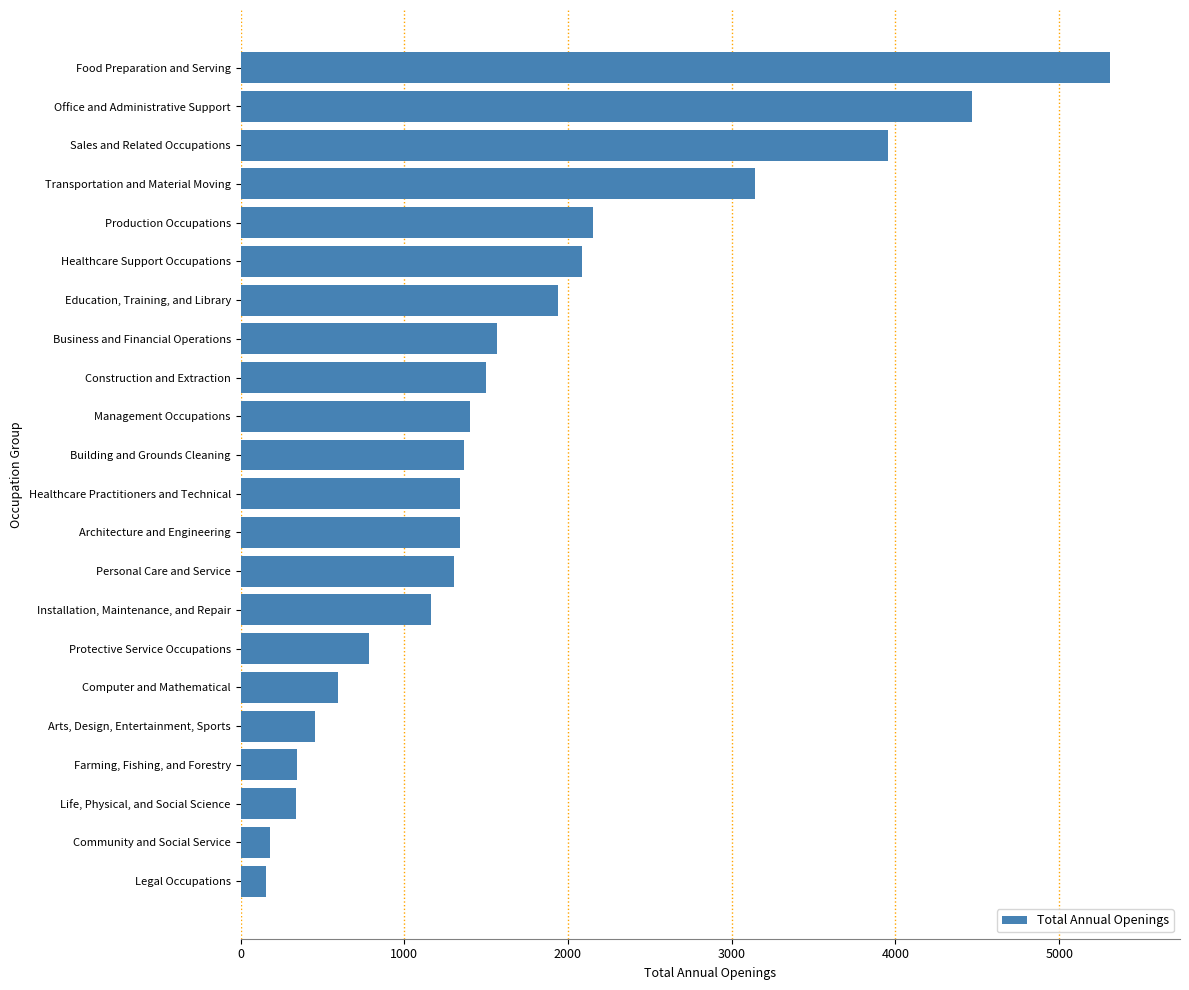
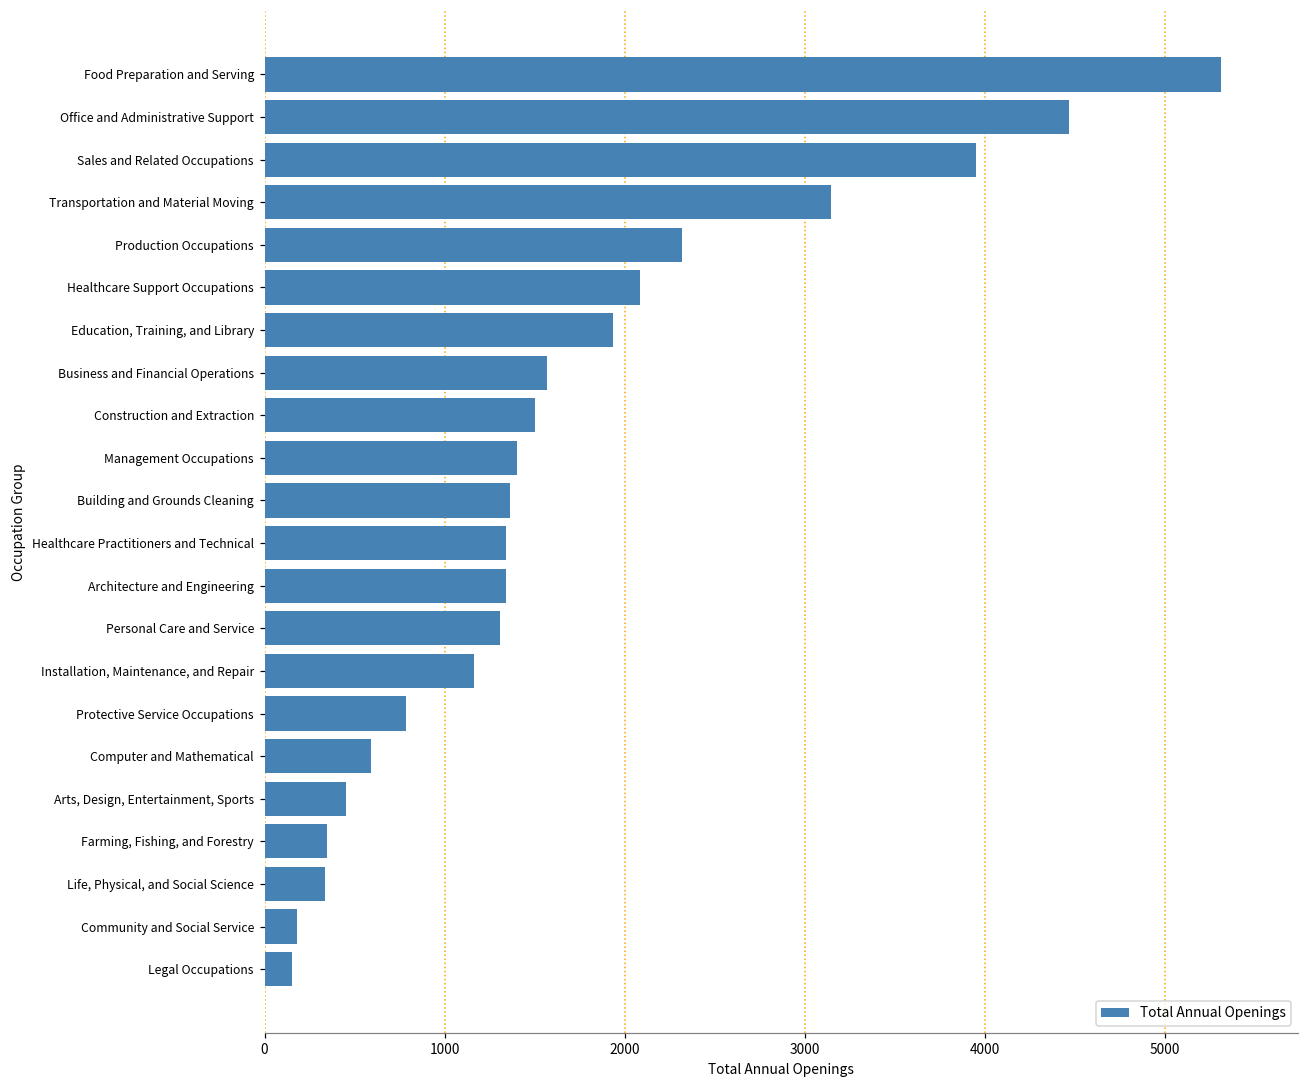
  {
    "Food Preparation and Serving": 5310,
    "Office and Administrative Support": 4470,
    "Sales and Related Occupations": 3950,
    "Transportation and Material Moving": 3140,
-   "Production Occupations": 2150,
+   "Production Occupations": 2320,
    "Healthcare Support Occupations": 2090,
    "Education, Training, and Library": 1940,
    "Business and Financial Operations": 1570,
    "Construction and Extraction": 1500,
    "Management Occupations": 1400,
    "Building and Grounds Cleaning": 1360,
    "Healthcare Practitioners and Technical": 1340,
    "Architecture and Engineering": 1340,
    "Personal Care and Service": 1310,
    "Installation, Maintenance, and Repair": 1170,
    "Protective Service Occupations": 790,
    "Computer and Mathematical": 590,
    "Arts, Design, Entertainment, Sports": 450,
    "Farming, Fishing, and Forestry": 340,
    "Life, Physical, and Social Science": 340,
    "Community and Social Service": 180,
    "Legal Occupations": 150
  }
